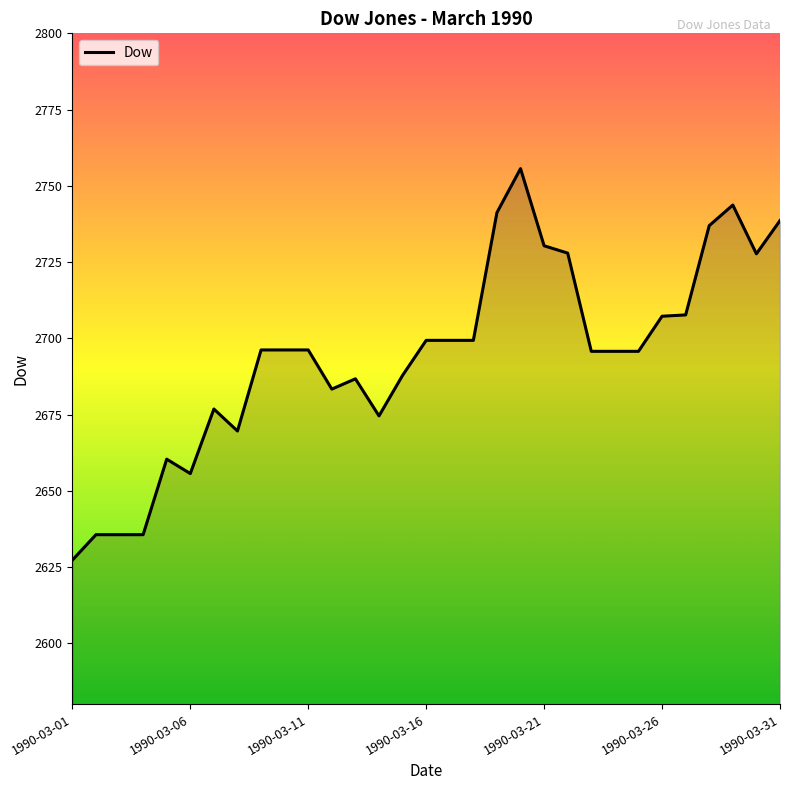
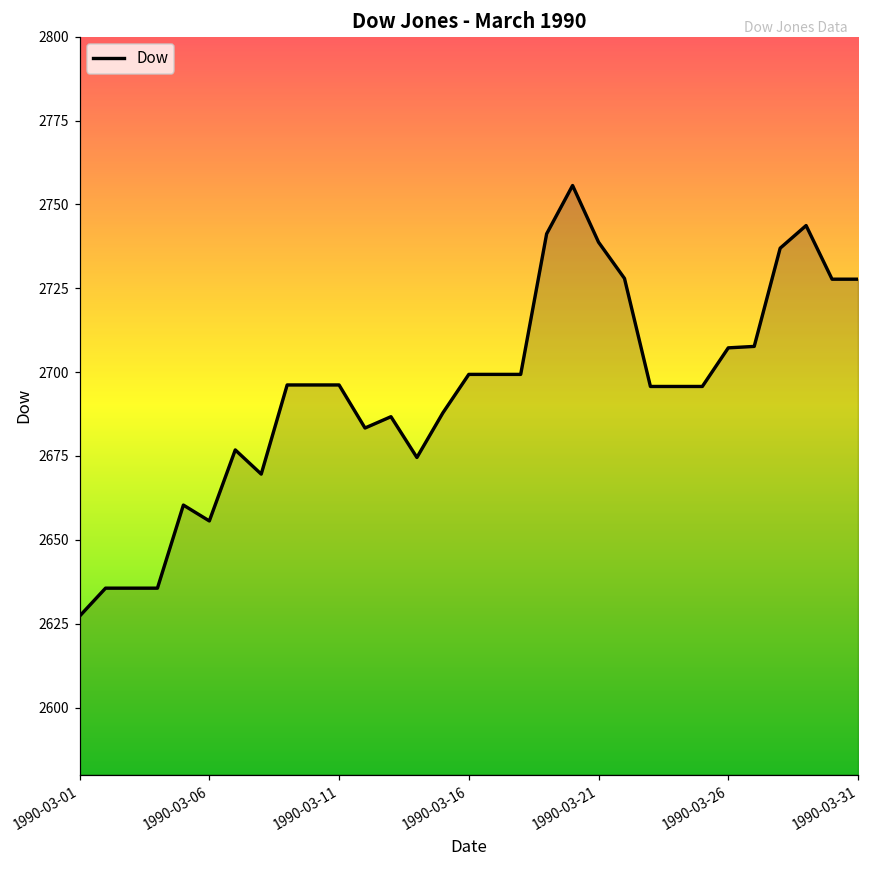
  {
    "1990-03-01": 2627,
    "1990-03-06": 2656,
    "1990-03-11": 2696,
    "1990-03-16": 2699,
-   "1990-03-21": 2730,
+   "1990-03-21": 2739,
    "1990-03-26": 2707,
-   "1990-03-31": 2739
+   "1990-03-31": 2728
  }
